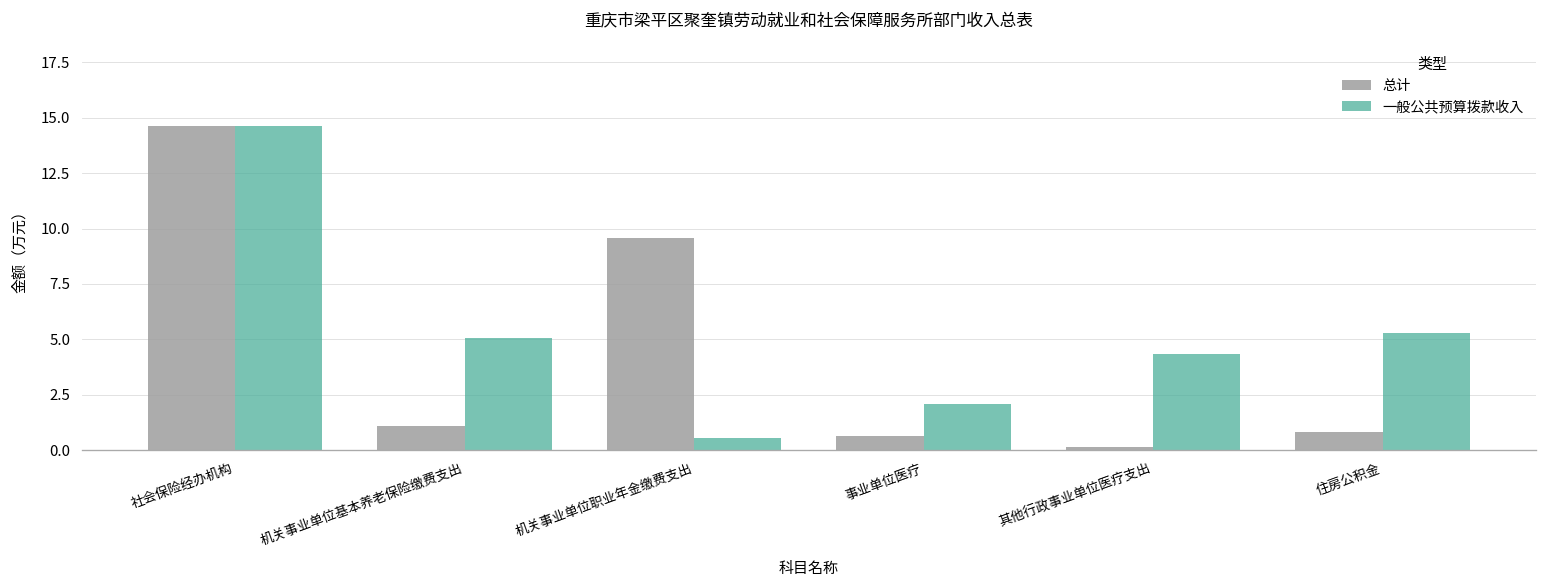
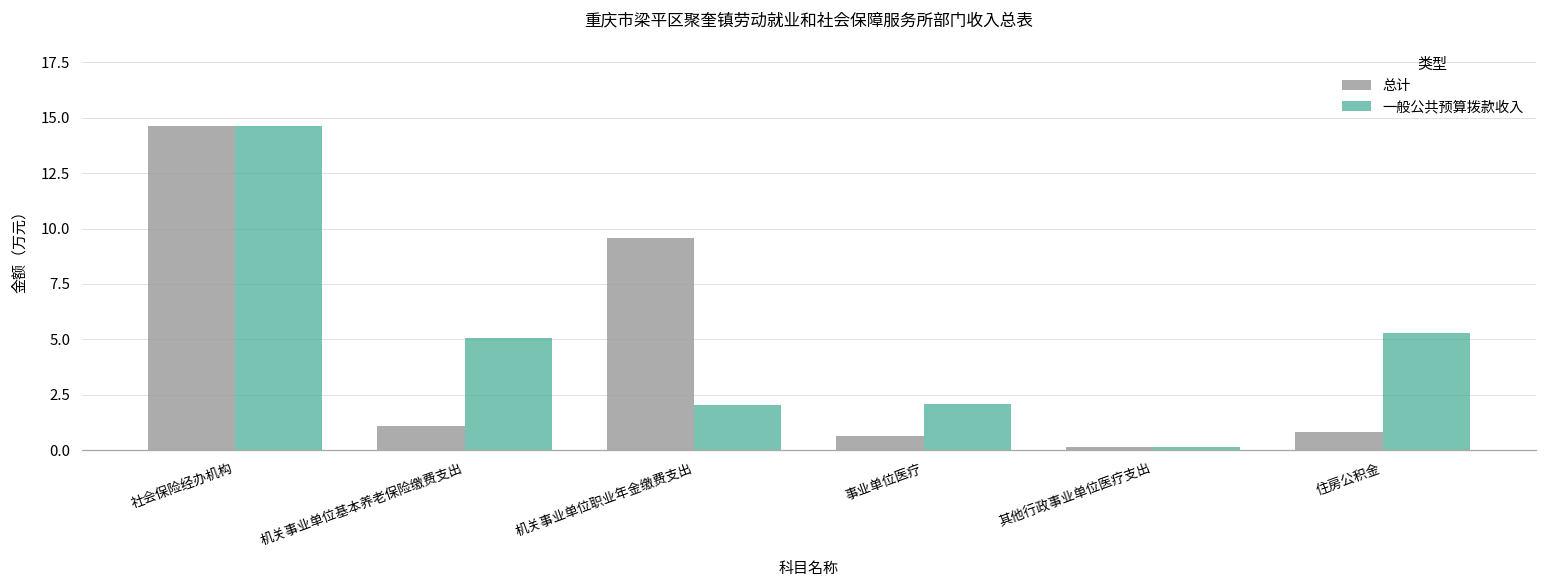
  {
    "总计": {
      "社会保险经办机构": 14.6,
      "机关事业单位基本养老保险缴费支出": 1.1,
      "机关事业单位职业年金缴费支出": 9.6,
      "事业单位医疗": 0.6,
      "其他行政事业单位医疗支出": 0.2,
      "住房公积金": 0.8
    },
    "一般公共预算拨款收入": {
      "社会保险经办机构": 14.6,
      "机关事业单位基本养老保险缴费支出": 5.1,
-     "机关事业单位职业年金缴费支出": 0.5,
+     "机关事业单位职业年金缴费支出": 2.1,
      "事业单位医疗": 2.1,
-     "其他行政事业单位医疗支出": 4.4,
+     "其他行政事业单位医疗支出": 0.2,
      "住房公积金": 5.3
    }
  }
